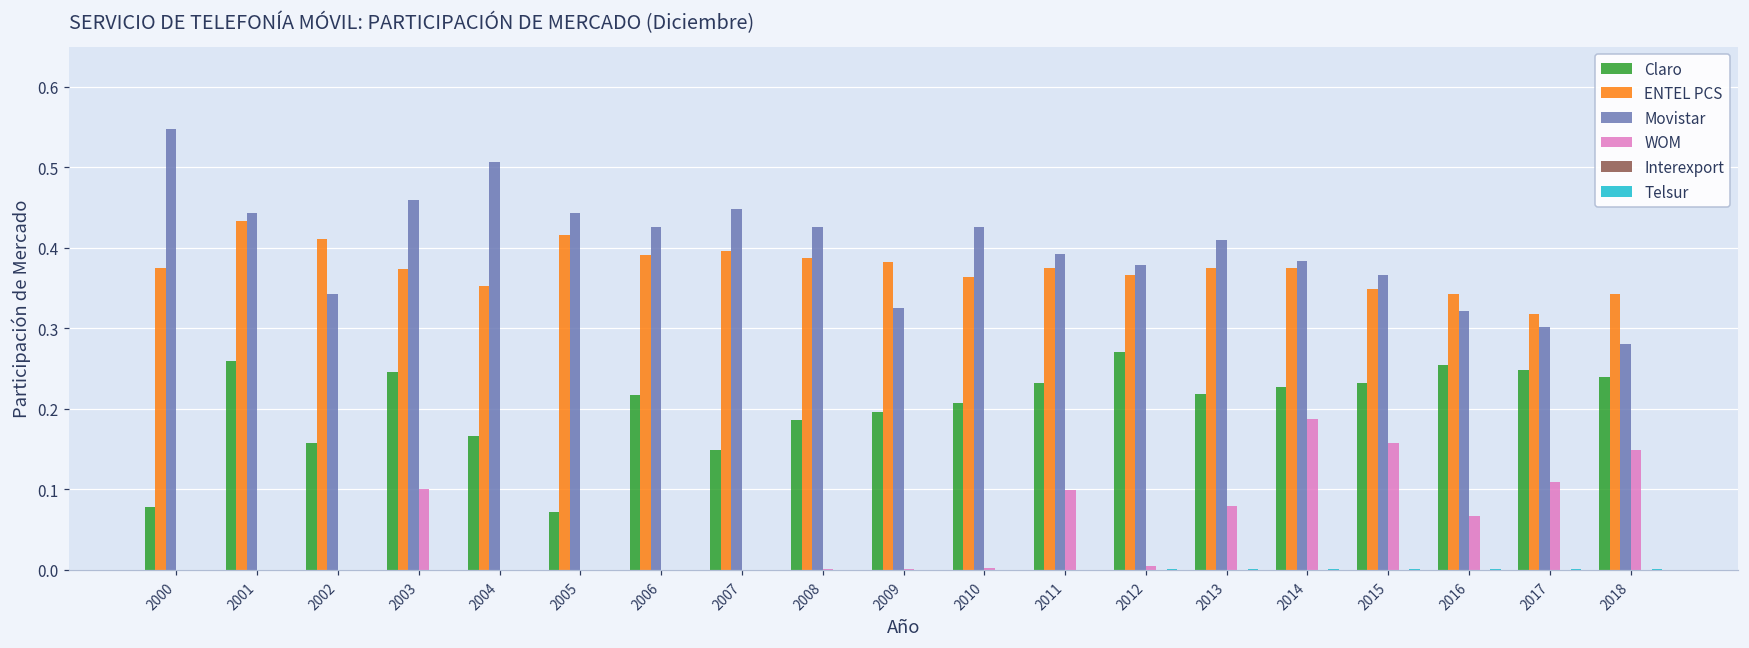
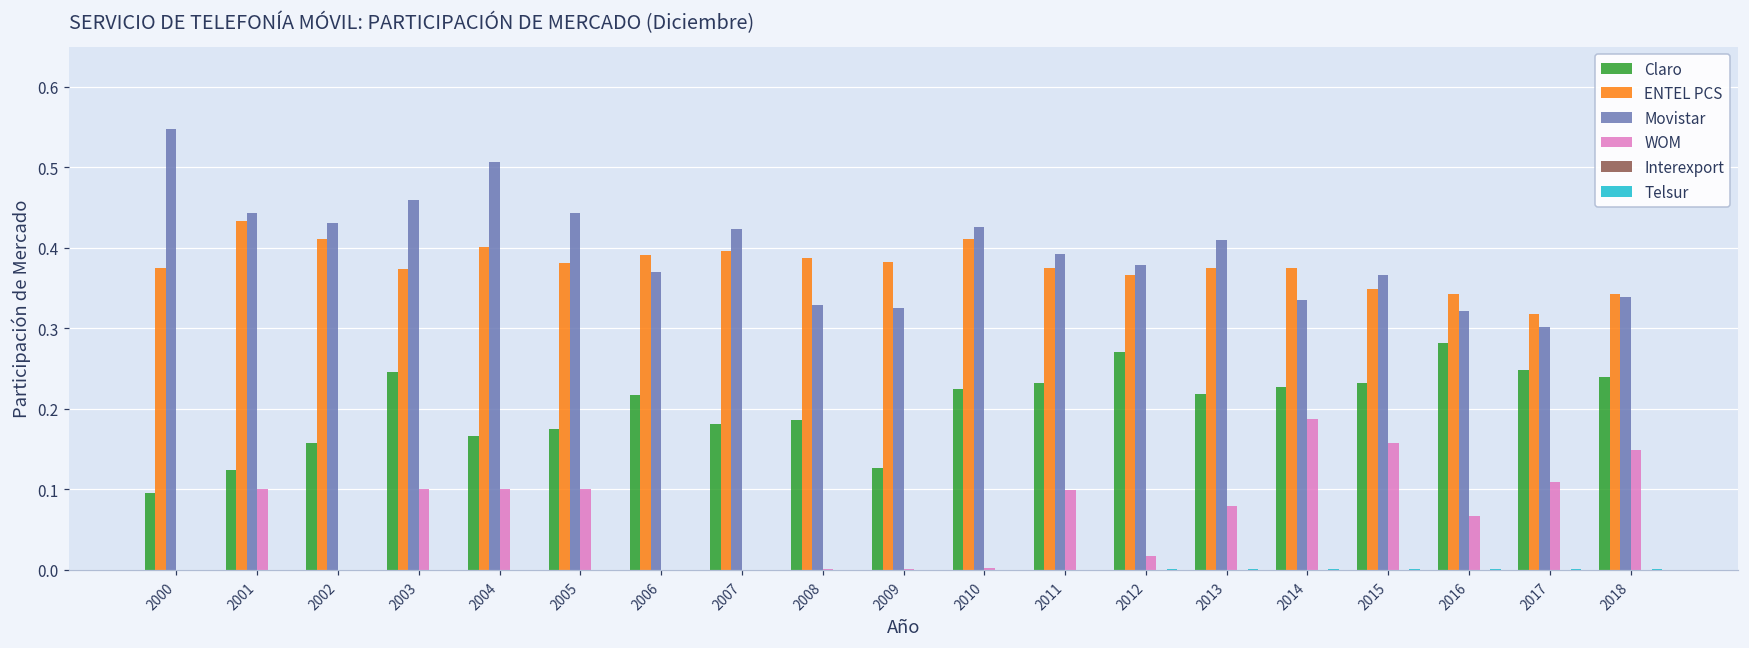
  {
    "Claro": {
-     "2000": 0.08,
-     "2001": 0.26,
+     "2000": 0.10,
+     "2001": 0.12,
      "2002": 0.16,
      "2003": 0.25,
      "2004": 0.17,
-     "2005": 0.07,
+     "2005": 0.18,
      "2006": 0.22,
-     "2007": 0.15,
+     "2007": 0.18,
      "2008": 0.19,
-     "2009": 0.20,
-     "2010": 0.21,
+     "2009": 0.13,
+     "2010": 0.22,
      "2011": 0.23,
      "2012": 0.27,
      "2013": 0.22,
      "2014": 0.23,
      "2015": 0.23,
-     "2016": 0.25,
+     "2016": 0.28,
      "2017": 0.25,
      "2018": 0.24
    },
    "ENTEL PCS": {
      "2000": 0.37,
      "2001": 0.43,
      "2002": 0.41,
      "2003": 0.37,
-     "2004": 0.35,
-     "2005": 0.42,
+     "2004": 0.40,
+     "2005": 0.38,
      "2006": 0.39,
      "2007": 0.40,
      "2008": 0.39,
      "2009": 0.38,
-     "2010": 0.36,
+     "2010": 0.41,
      "2011": 0.37,
      "2012": 0.37,
      "2013": 0.37,
      "2014": 0.38,
      "2015": 0.35,
      "2016": 0.34,
      "2017": 0.32,
      "2018": 0.34
    },
    "Movistar": {
      "2000": 0.55,
      "2001": 0.44,
-     "2002": 0.34,
+     "2002": 0.43,
      "2003": 0.46,
      "2004": 0.51,
      "2005": 0.44,
-     "2006": 0.43,
-     "2007": 0.45,
-     "2008": 0.43,
+     "2006": 0.37,
+     "2007": 0.42,
+     "2008": 0.33,
      "2009": 0.32,
      "2010": 0.43,
      "2011": 0.39,
      "2012": 0.38,
      "2013": 0.41,
-     "2014": 0.38,
+     "2014": 0.34,
      "2015": 0.37,
      "2016": 0.32,
      "2017": 0.30,
-     "2018": 0.28
+     "2018": 0.34
    },
    "WOM": {
      "2000": 0.00,
-     "2001": 0.0,
+     "2001": 0.1,
      "2002": 0.00,
      "2003": 0.10,
-     "2004": 0.0,
-     "2005": 0.0,
+     "2004": 0.1,
+     "2005": 0.1,
      "2006": 0.00,
      "2007": 0.00,
      "2011": 0.10,
-     "2012": 0.00,
+     "2012": 0.02,
      "2013": 0.08,
      "2014": 0.19,
      "2015": 0.16,
      "2016": 0.07,
      "2017": 0.11,
      "2018": 0.15
    },
    "Interexport": {
      "2000": 0.00,
      "2001": 0.00,
      "2002": 0.00,
      "2003": 0.00,
      "2004": 0.00,
      "2005": 0.00,
      "2006": 0.00,
      "2007": 0.00,
      "2008": 0.00,
      "2009": 0.00,
      "2018": 0.00
    },
    "Telsur": {
      "2000": 0.00,
      "2001": 0.00,
      "2002": 0.00,
      "2003": 0.00,
      "2004": 0.00,
      "2005": 0.00,
      "2006": 0.00,
      "2007": 0.00,
      "2008": 0.00,
      "2009": 0.00,
      "2010": 0.00
    }
  }
